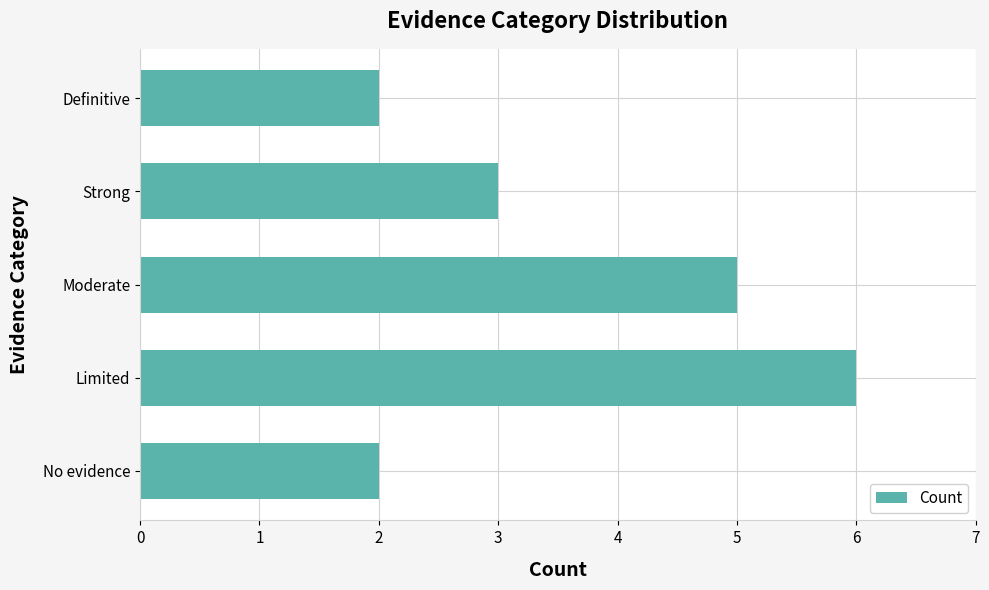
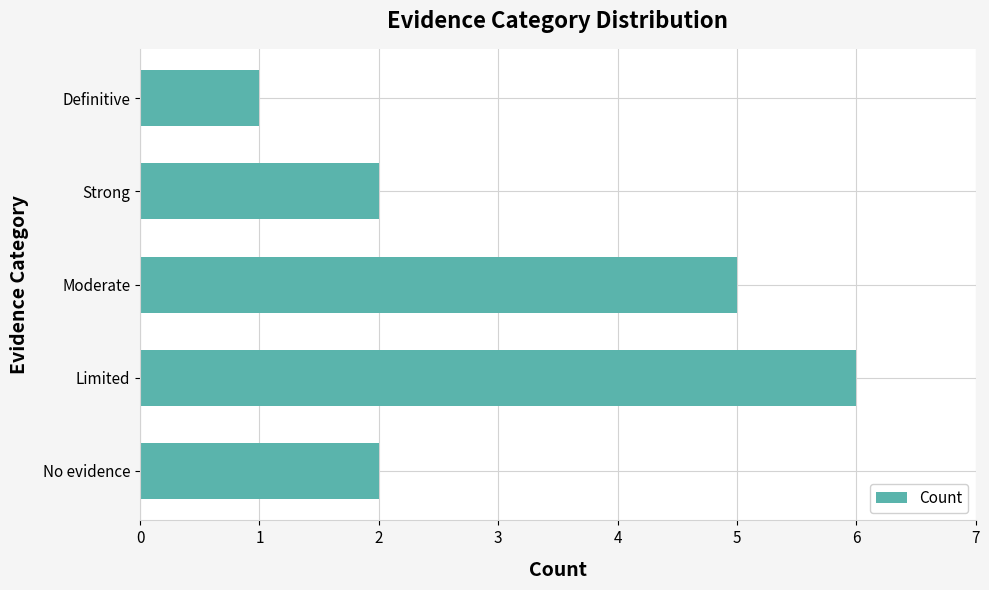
  {
-   "Definitive": 2,
-   "Strong": 3,
+   "Definitive": 1,
+   "Strong": 2,
    "Moderate": 5,
    "Limited": 6,
    "No evidence": 2
  }
